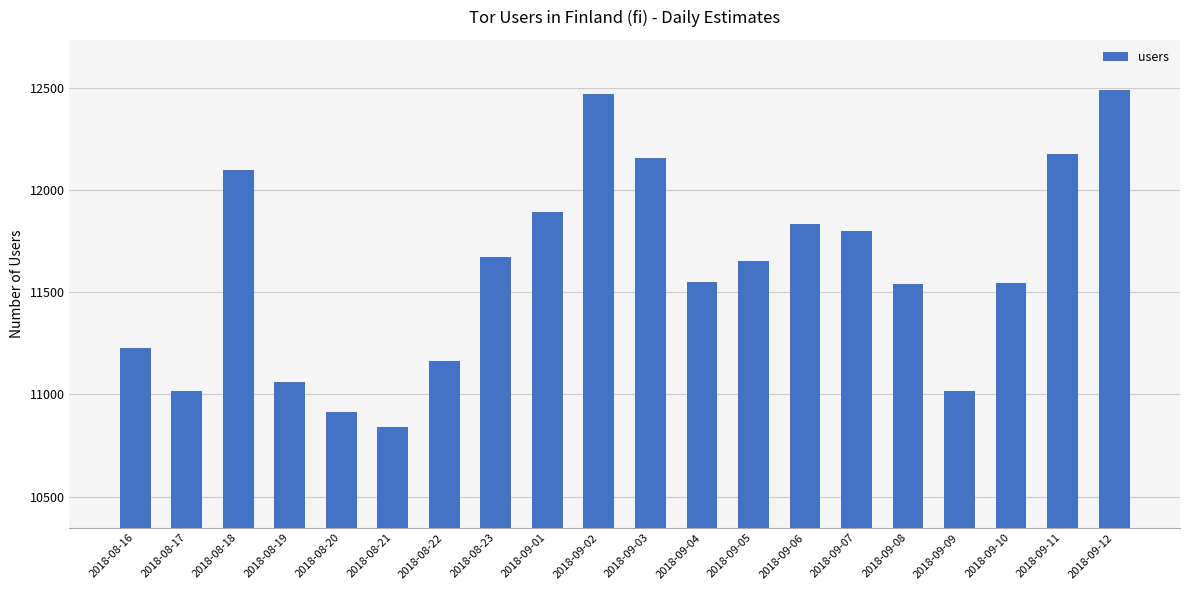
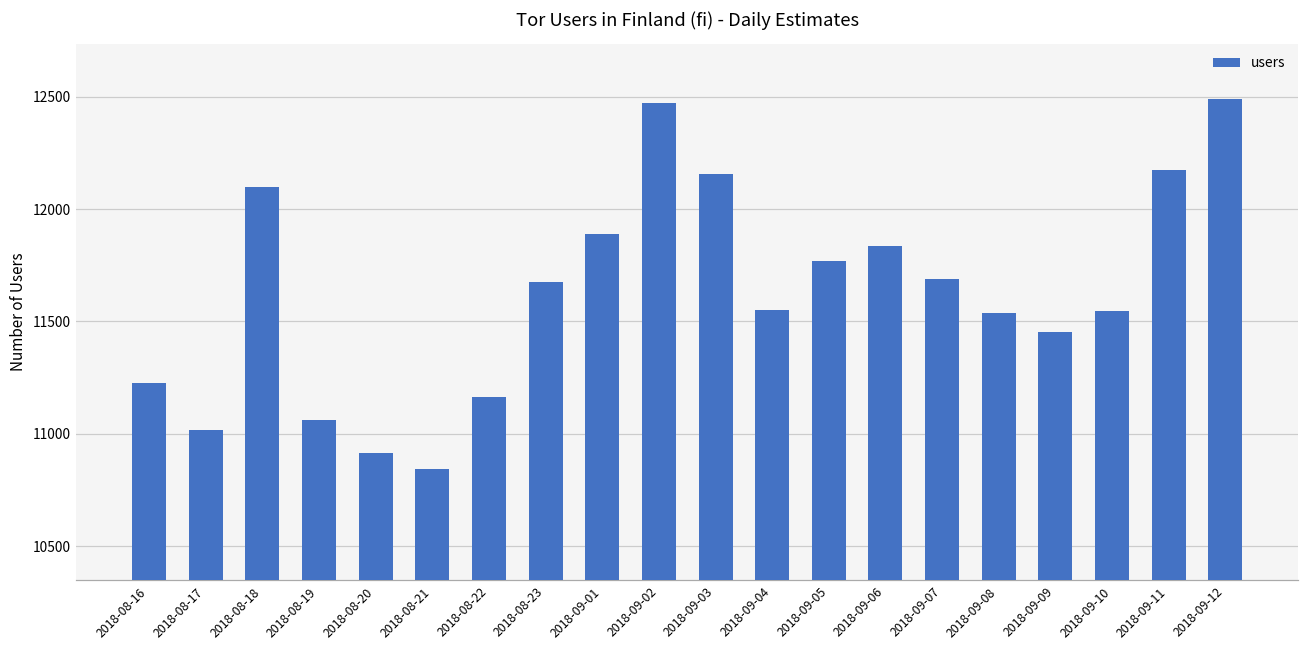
  {
    "2018-08-16": 11230,
    "2018-08-17": 11020,
    "2018-08-18": 12100,
    "2018-08-19": 11060,
    "2018-08-20": 10910,
    "2018-08-21": 10840,
    "2018-08-22": 11170,
    "2018-08-23": 11680,
    "2018-09-01": 11890,
    "2018-09-02": 12470,
    "2018-09-03": 12160,
    "2018-09-04": 11550,
-   "2018-09-05": 11650,
+   "2018-09-05": 11770,
    "2018-09-06": 11840,
-   "2018-09-07": 11800,
+   "2018-09-07": 11690,
    "2018-09-08": 11540,
-   "2018-09-09": 11020,
+   "2018-09-09": 11450,
    "2018-09-10": 11550,
    "2018-09-11": 12180,
    "2018-09-12": 12490
  }
